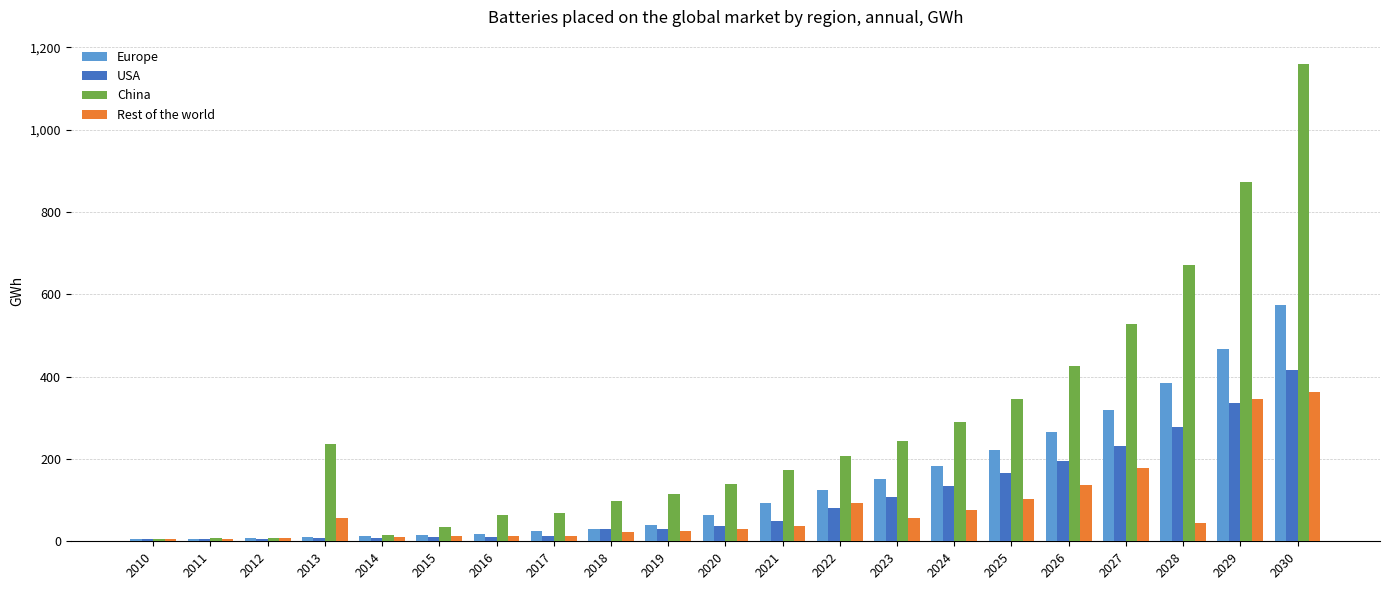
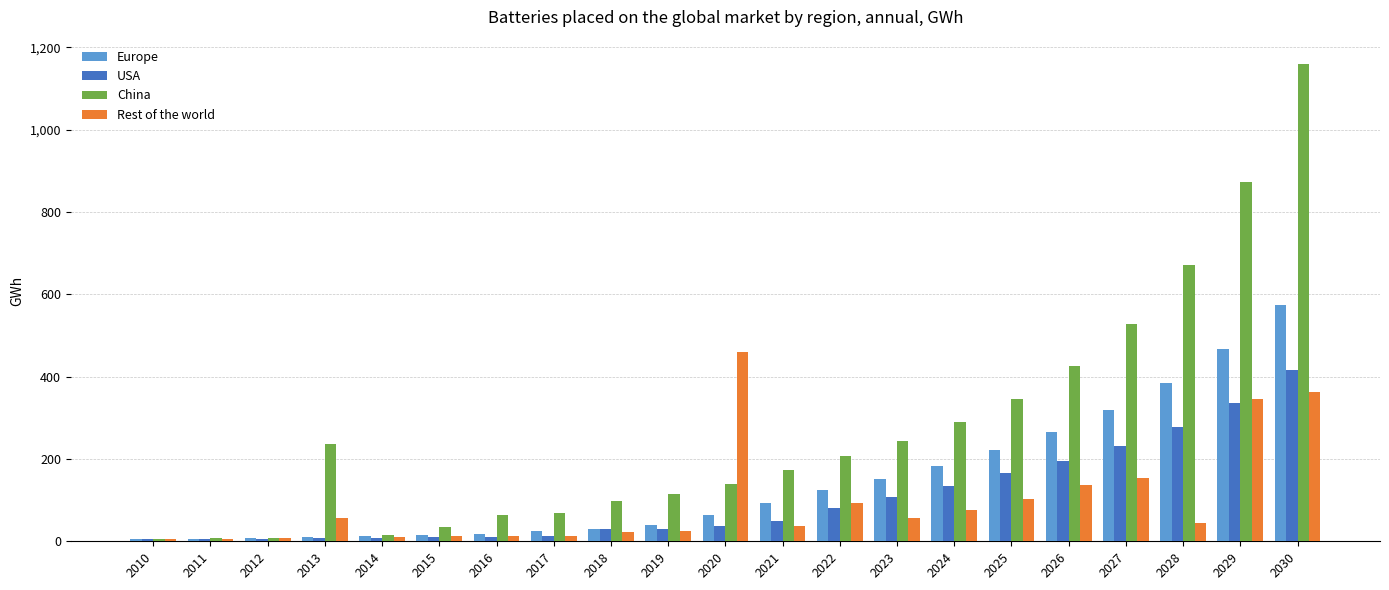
  {
    "China": {
      "2011": "10",
      "2012": "10",
      "2013": "240",
      "2014": "20",
      "2015": "30",
      "2016": "60",
      "2017": "70",
      "2018": "100",
      "2019": "120",
      "2020": "140",
      "2021": "170",
      "2022": "210",
      "2023": "240",
      "2024": "290",
      "2025": "350",
      "2026": "420",
      "2027": "530",
      "2028": "670",
      "2029": "870",
      "2030": "1,160"
    },
    "Rest of the world": {
      "2011": "10",
      "2012": "10",
      "2013": "60",
      "2014": "10",
      "2015": "10",
      "2016": "10",
      "2017": "10",
      "2018": "20",
      "2019": "30",
-     "2020": "30",
+     "2020": "460",
      "2021": "40",
      "2022": "90",
      "2023": "60",
      "2024": "80",
      "2025": "100",
      "2026": "140",
-     "2027": "180",
+     "2027": "150",
      "2028": "50",
      "2029": "350",
      "2030": "360"
    }
  }
